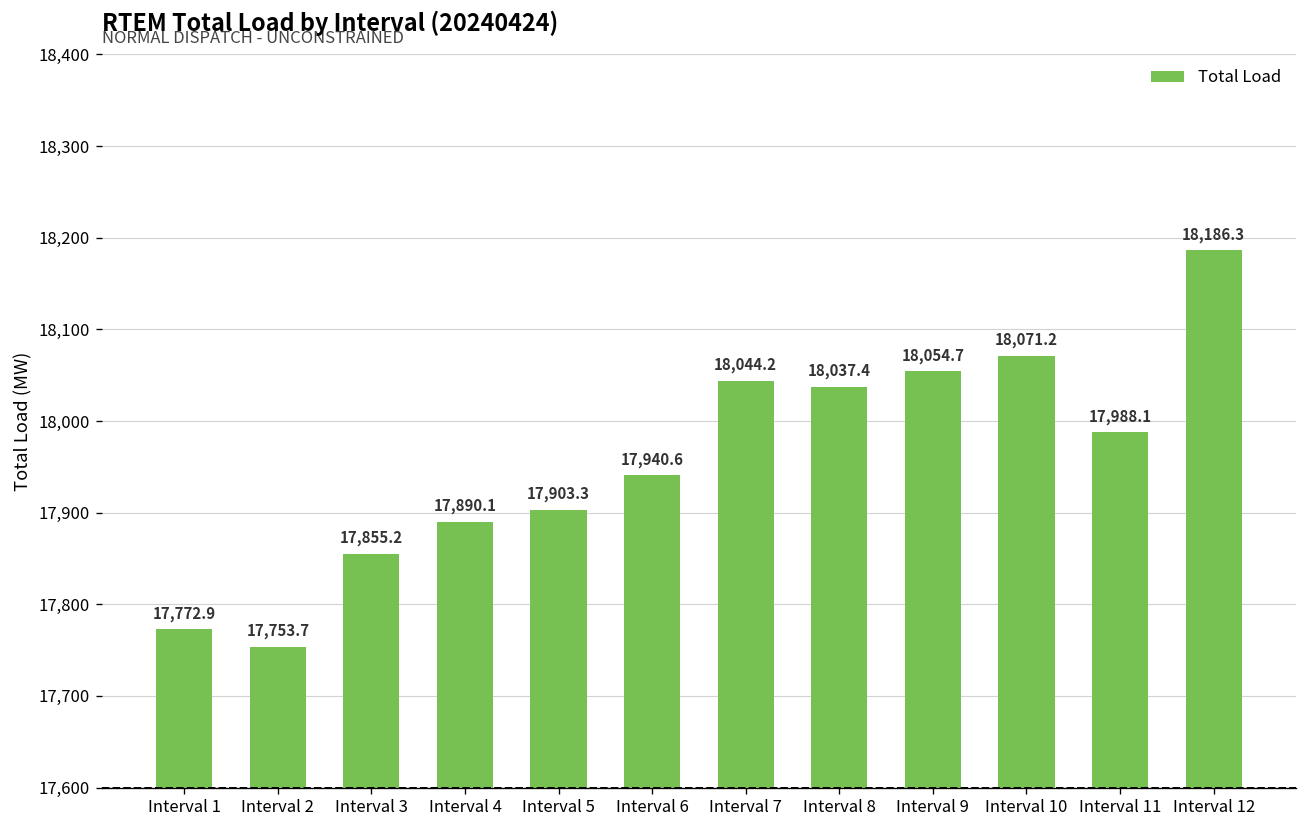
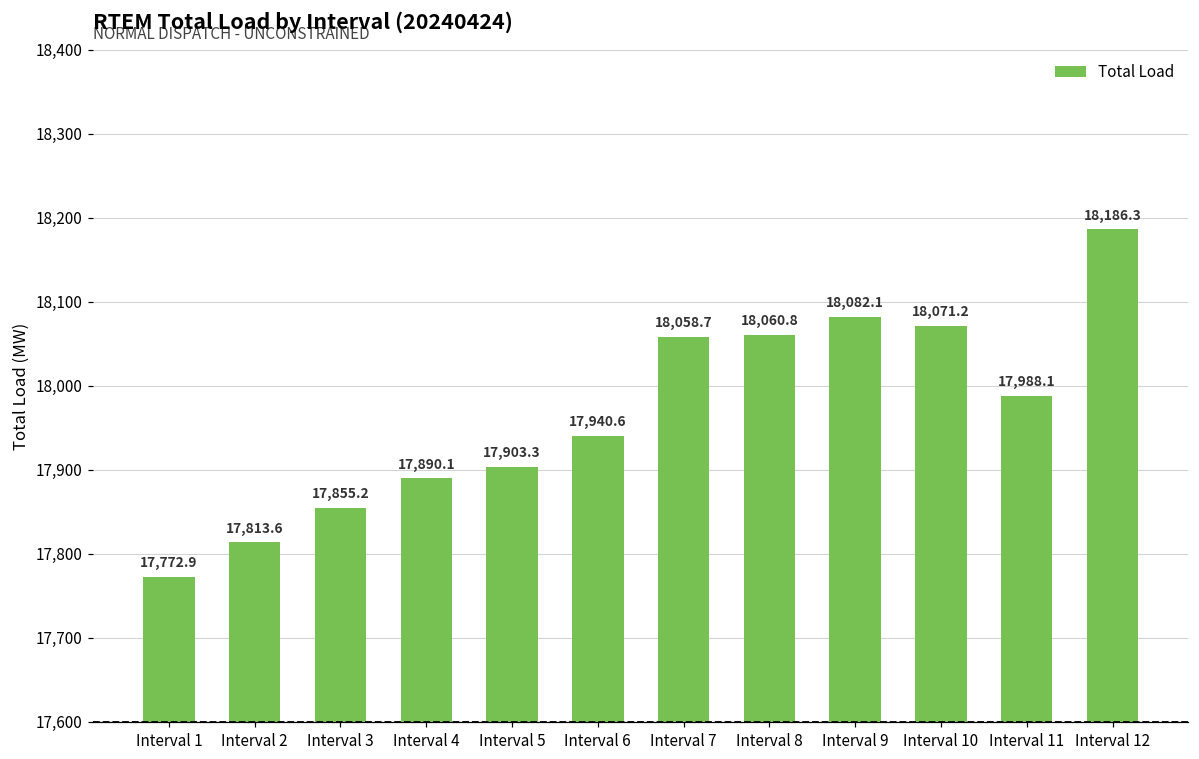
  {
    "Interval 1": "17,772.9",
-   "Interval 2": "17,753.7",
+   "Interval 2": "17,813.6",
    "Interval 3": "17,855.2",
    "Interval 4": "17,890.1",
    "Interval 5": "17,903.3",
    "Interval 6": "17,940.6",
-   "Interval 7": "18,044.2",
-   "Interval 8": "18,037.4",
-   "Interval 9": "18,054.7",
+   "Interval 7": "18,058.7",
+   "Interval 8": "18,060.8",
+   "Interval 9": "18,082.1",
    "Interval 10": "18,071.2",
    "Interval 11": "17,988.1",
    "Interval 12": "18,186.3"
  }
